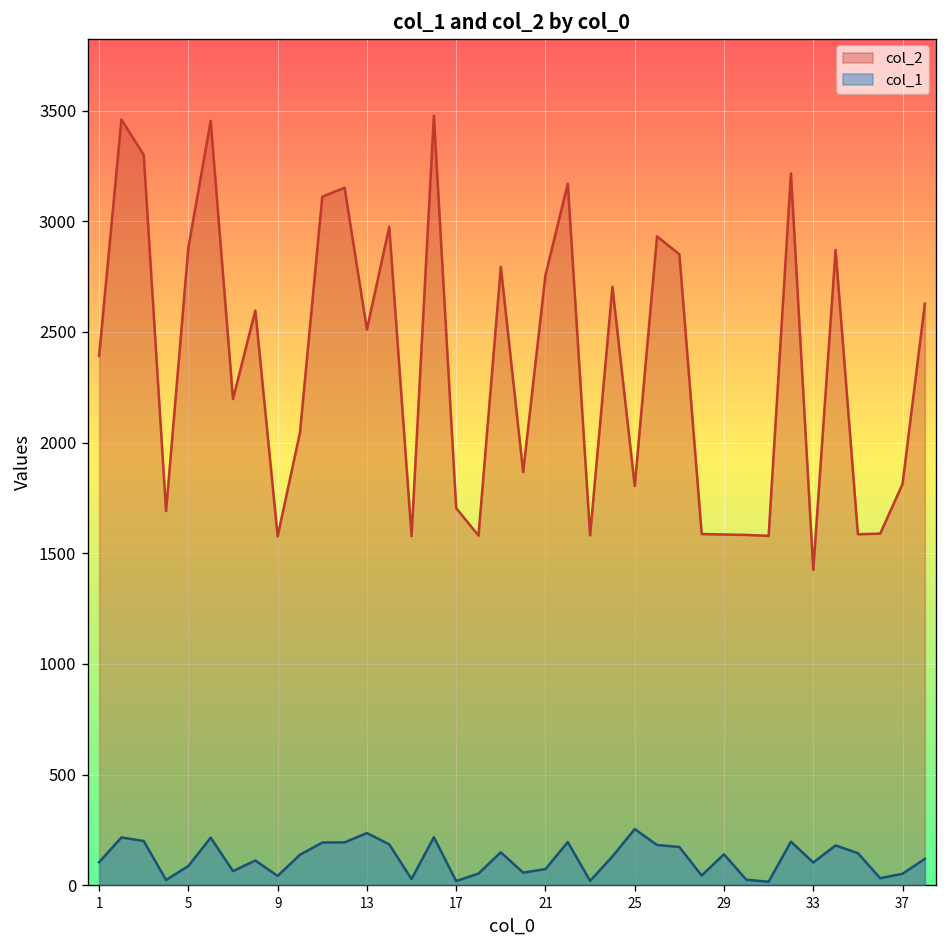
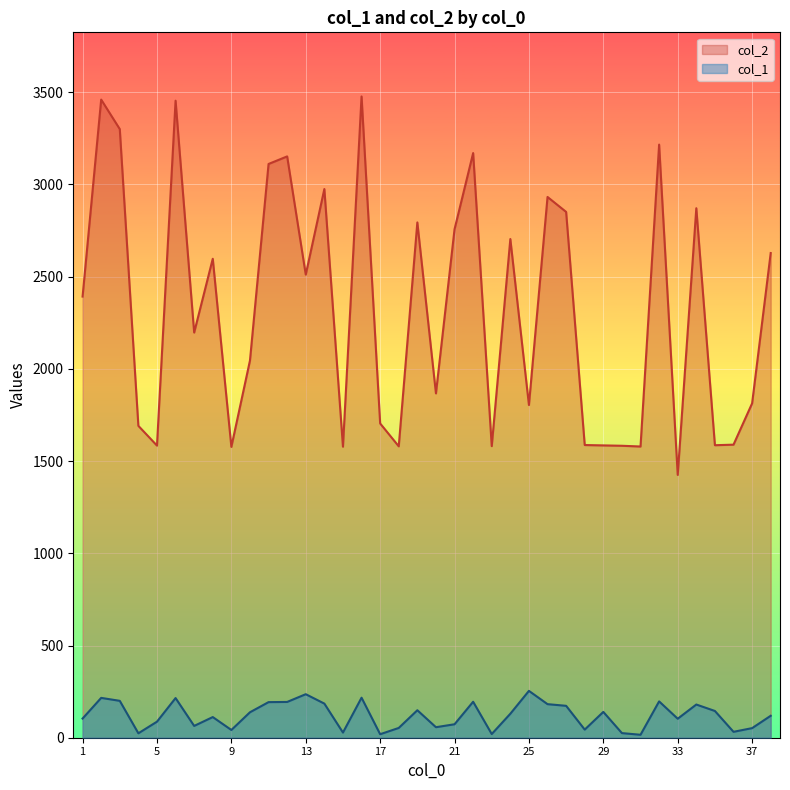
  {
    "col_2": {
      "1": 2390,
-     "5": 2880,
+     "5": 1580,
      "9": 1580,
      "13": 2510,
      "17": 1700,
      "21": 2760,
      "25": 1800,
      "29": 1590,
      "33": 1430,
      "37": 1810
    },
    "col_1": {
      "1": 100,
      "5": 90,
      "9": 40,
      "13": 240,
      "17": 20,
      "21": 70,
      "25": 250,
      "29": 140,
      "33": 100,
      "37": 50
    }
  }
